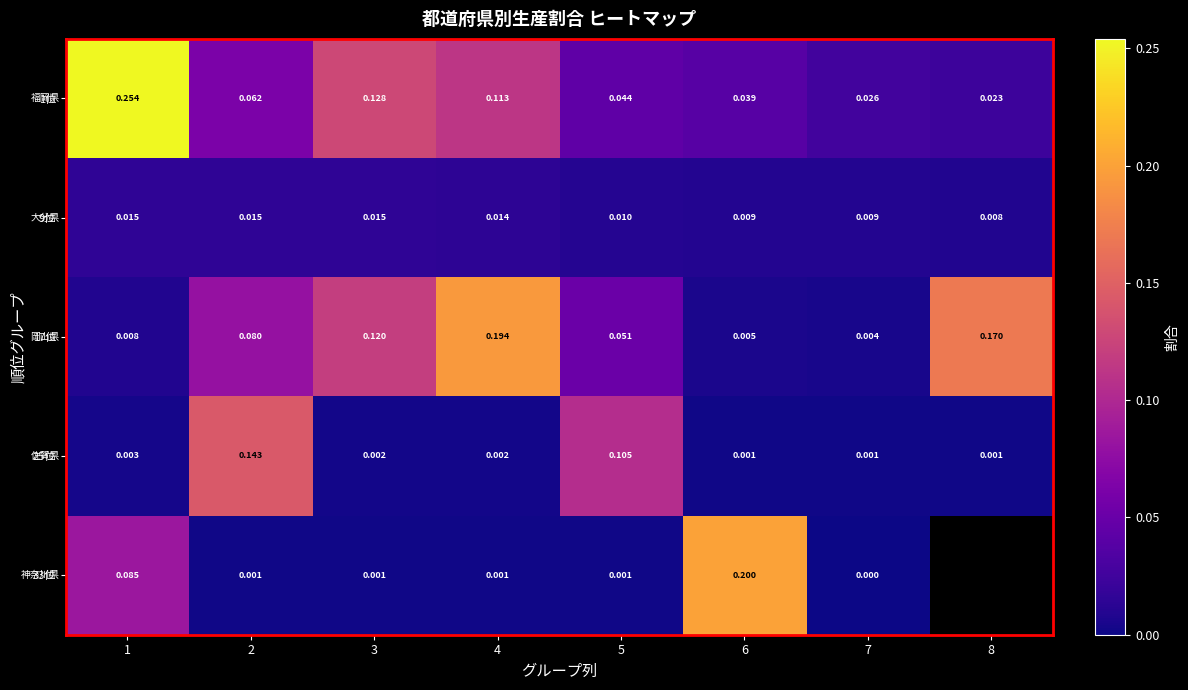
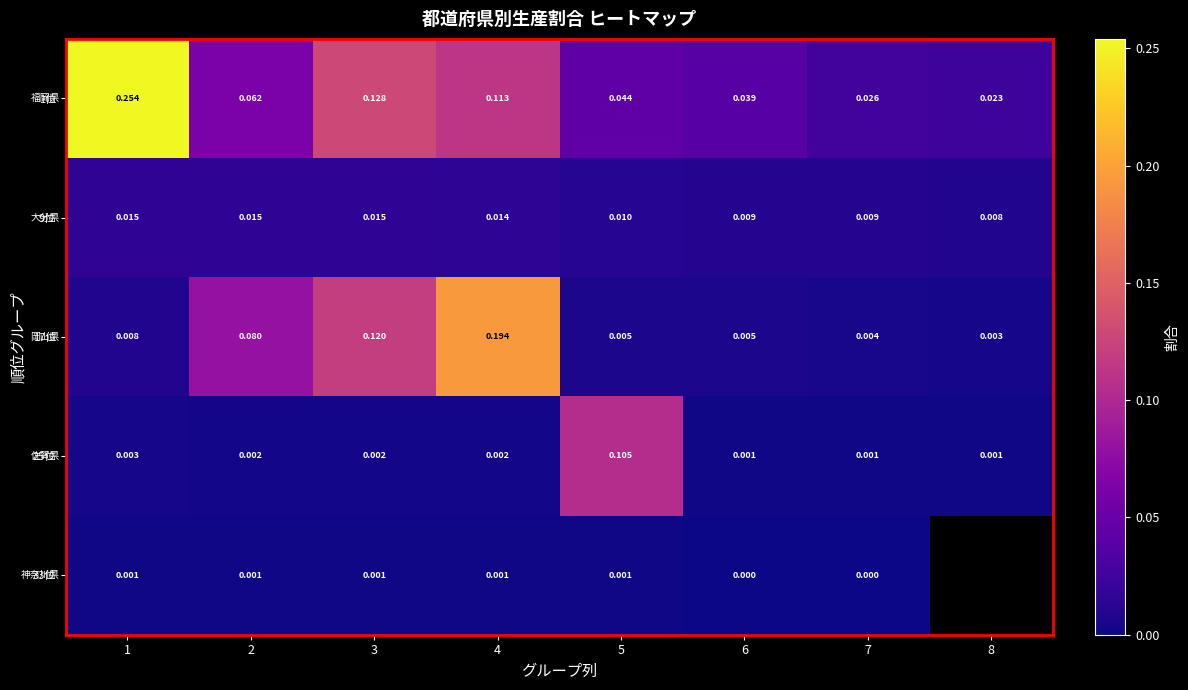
  {
    "1位": {
      "1": 0.254,
      "2": 0.062,
      "3": 0.128,
      "4": 0.113,
      "5": 0.044,
      "6": 0.039,
      "7": 0.026,
      "8": 0.023
    },
    "9位": {
      "1": 0.015,
      "2": 0.015,
      "3": 0.015,
      "4": 0.014,
      "5": 0.010,
      "6": 0.009,
      "7": 0.009,
      "8": 0.008
    },
    "17位": {
      "1": 0.008,
      "2": 0.080,
      "3": 0.120,
      "4": 0.194,
-     "5": 0.051,
+     "5": 0.005,
      "6": 0.005,
      "7": 0.004,
-     "8": 0.170
+     "8": 0.003
    },
    "25位": {
      "1": 0.003,
-     "2": 0.143,
+     "2": 0.002,
      "3": 0.002,
      "4": 0.002,
      "5": 0.105,
      "6": 0.001,
      "7": 0.001,
      "8": 0.001
    },
    "33位": {
-     "1": 0.085,
+     "1": 0.001,
      "2": 0.001,
      "3": 0.001,
      "4": 0.001,
      "5": 0.001,
-     "6": 0.200,
+     "6": 0.000,
      "7": 0.000
    }
  }
